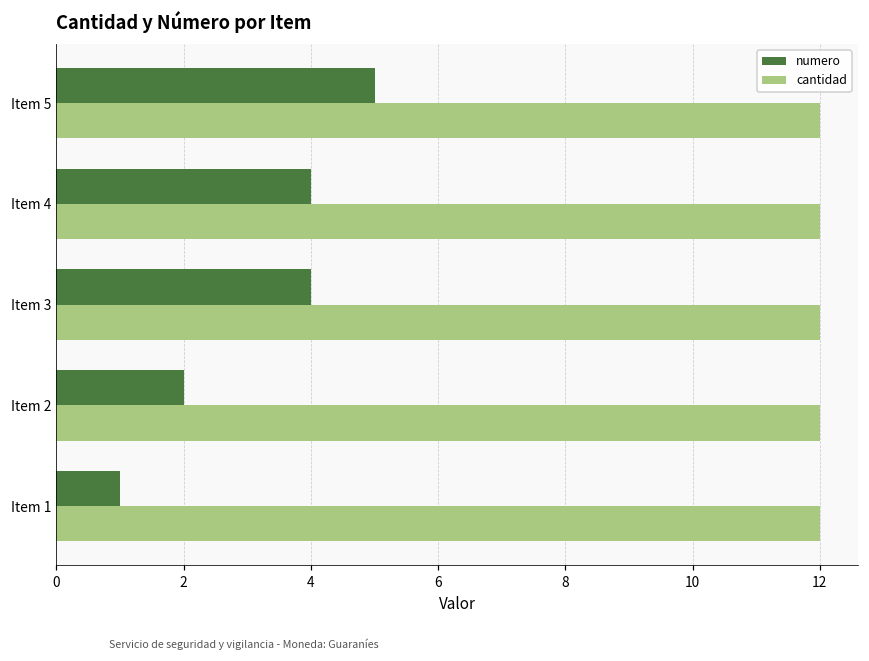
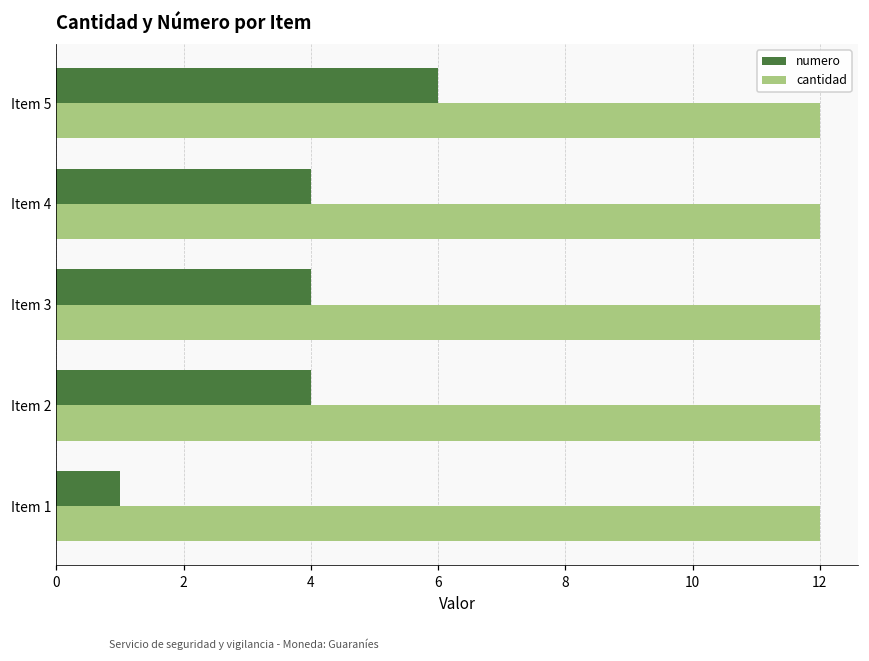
  {
    "numero": {
-     "Item 5": 5,
+     "Item 5": 6,
      "Item 4": 4,
      "Item 3": 4,
-     "Item 2": 2,
+     "Item 2": 4,
      "Item 1": 1
    },
    "cantidad": {
      "Item 5": 12,
      "Item 4": 12,
      "Item 3": 12,
      "Item 2": 12,
      "Item 1": 12
    }
  }
